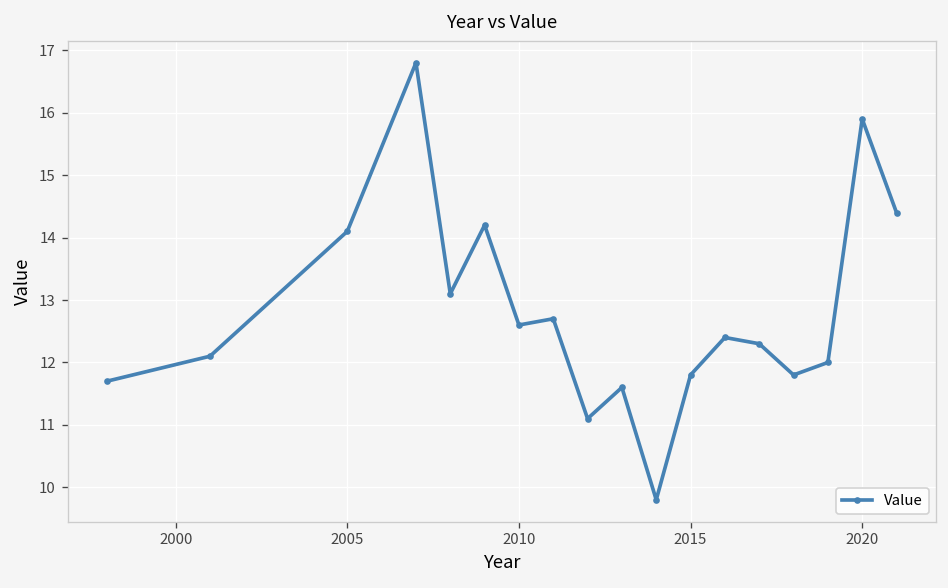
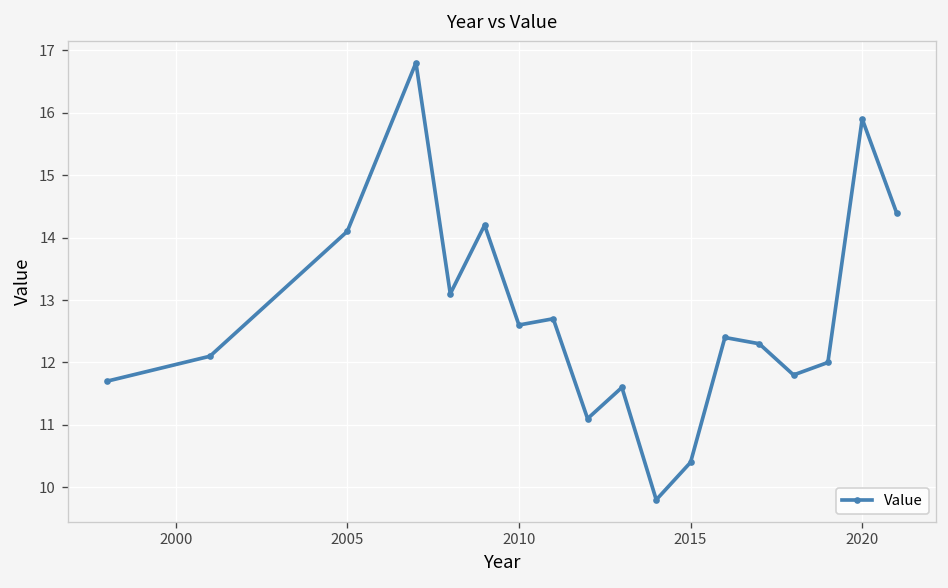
  {
    "2005": 14.1,
    "2010": 12.6,
-   "2015": 11.8,
+   "2015": 10.4,
    "2020": 15.9
  }
